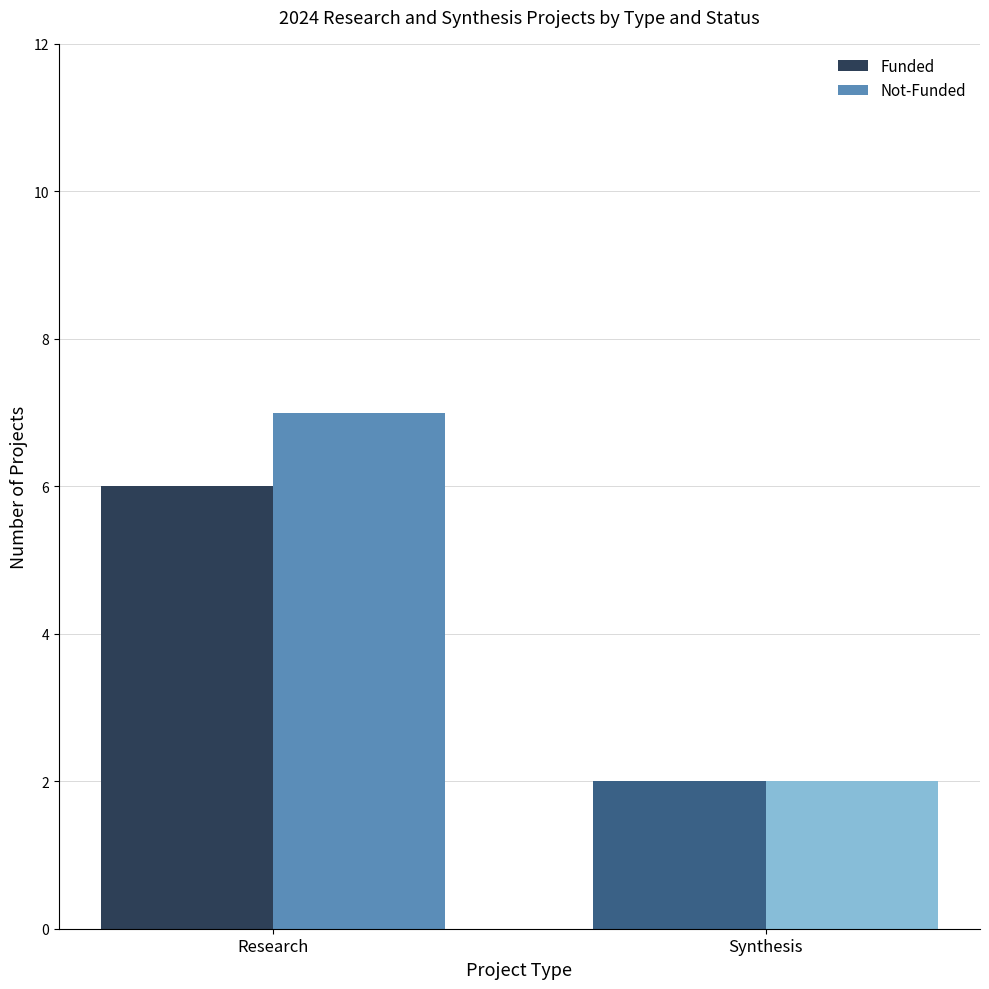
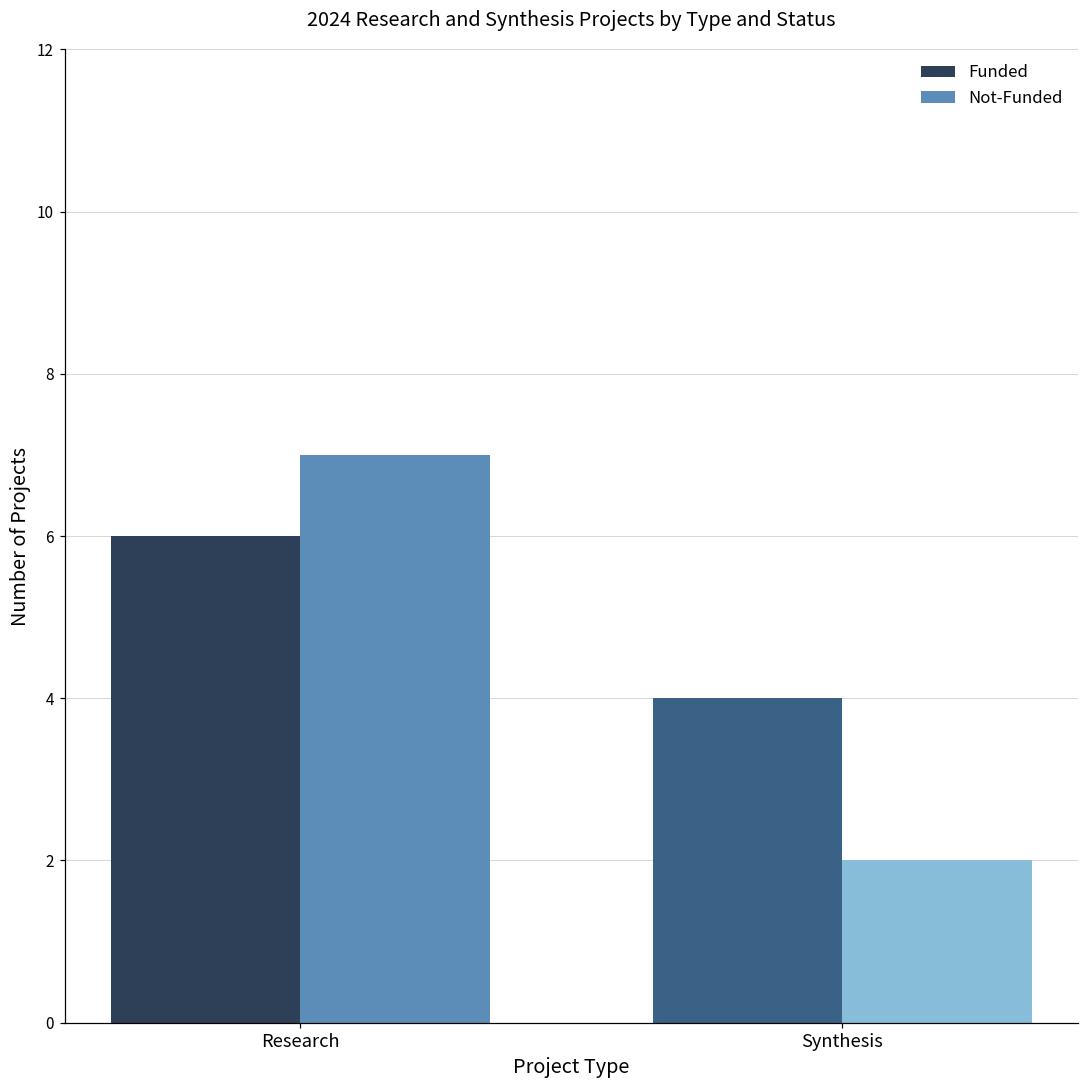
  {
    "Funded": {
      "Research": 6,
-     "Synthesis": 2
+     "Synthesis": 4
    },
    "Not-Funded": {
      "Research": 7,
      "Synthesis": 2
    }
  }
